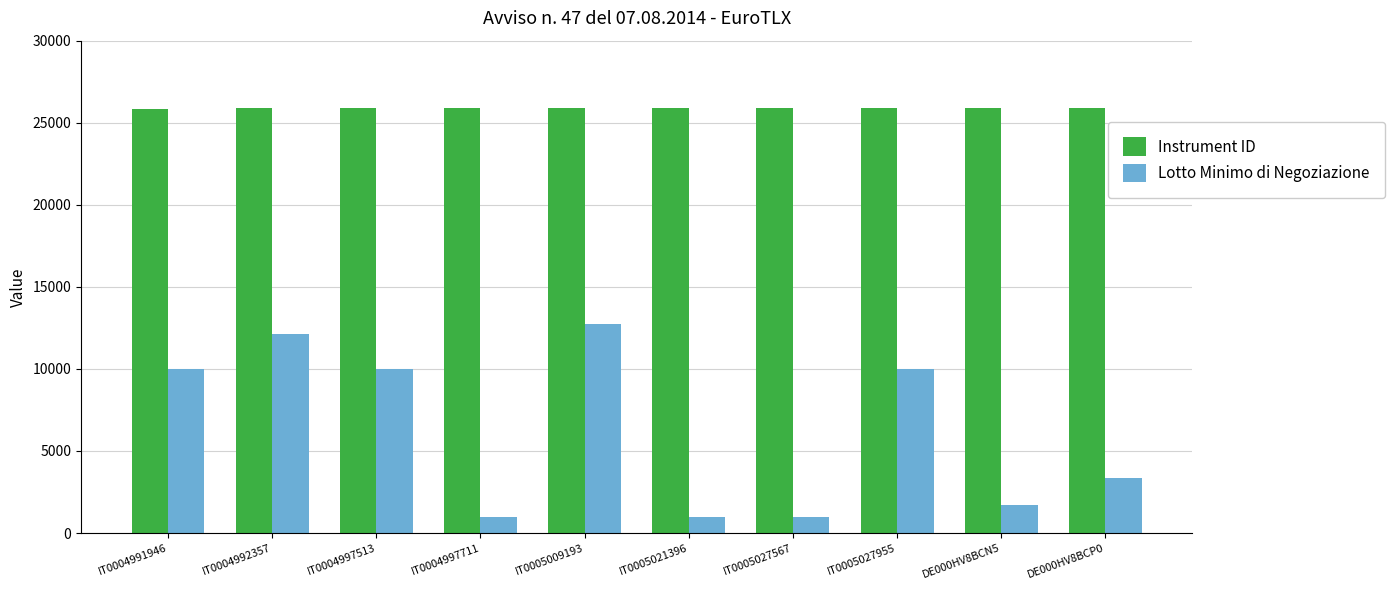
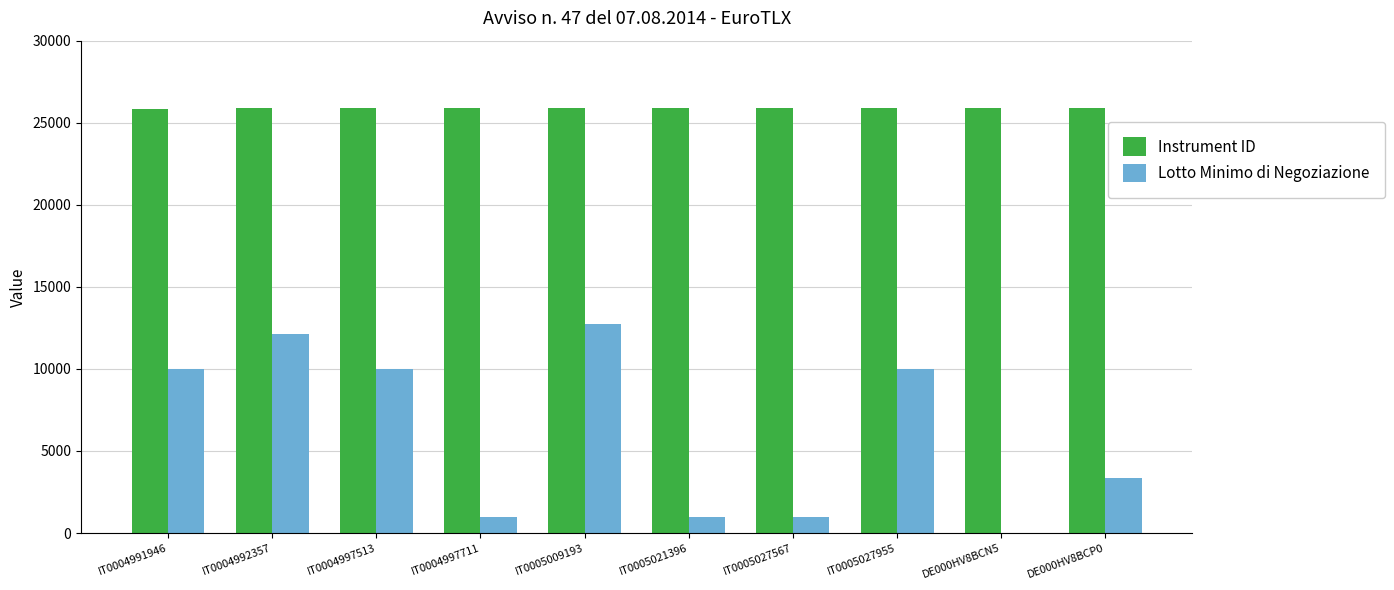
  {
    "Instrument ID": {
      "IT0004991946": 25900,
      "IT0004992357": 25900,
      "IT0004997513": 25900,
      "IT0004997711": 25900,
      "IT0005009193": 25900,
      "IT0005021396": 25900,
      "IT0005027567": 25900,
      "IT0005027955": 25900,
      "DE000HV8BCN5": 25900,
      "DE000HV8BCP0": 25900
    },
    "Lotto Minimo di Negoziazione": {
      "IT0004991946": 10000,
      "IT0004992357": 12100,
      "IT0004997513": 10000,
      "IT0004997711": 1000,
      "IT0005009193": 12700,
      "IT0005021396": 1000,
      "IT0005027567": 1000,
      "IT0005027955": 10000,
-     "DE000HV8BCN5": 1700,
+     "DE000HV8BCN5": 0,
      "DE000HV8BCP0": 3300
    }
  }
